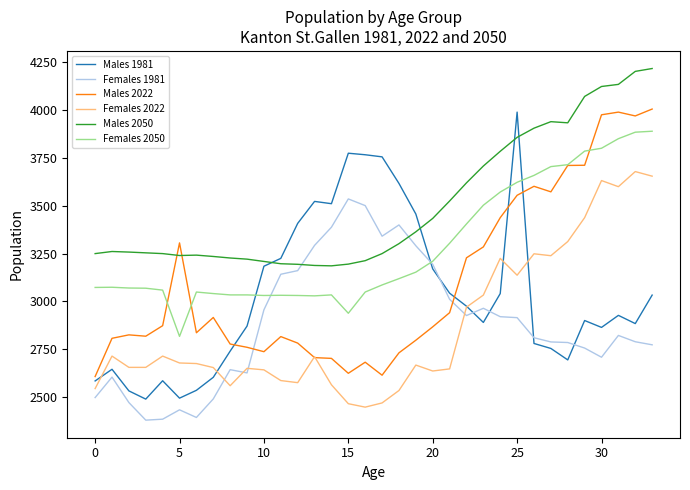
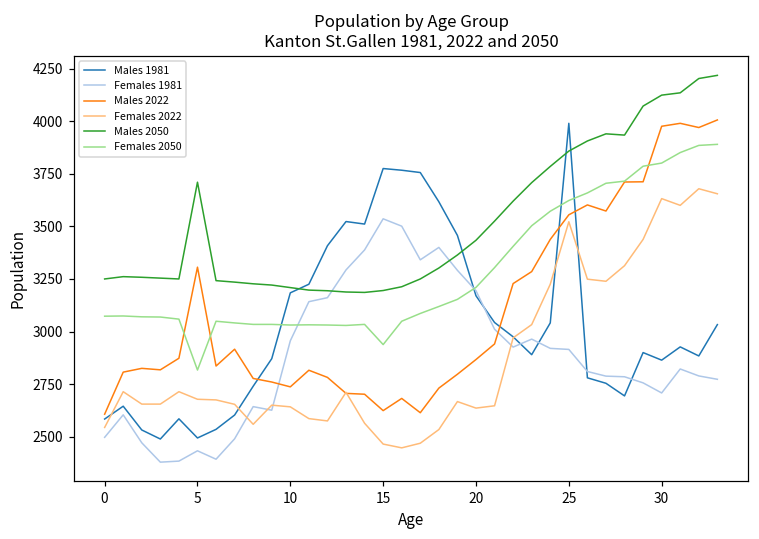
  {
    "Males 1981": {
      "0": 2580,
      "5": 2490,
      "10": 3180,
      "15": 3780,
      "20": 3170,
      "25": 3990,
      "30": 2860
    },
    "Females 1981": {
      "0": 2500,
      "5": 2430,
      "10": 2960,
      "15": 3540,
      "20": 3190,
      "25": 2920,
      "30": 2710
    },
    "Males 2022": {
      "0": 2610,
      "5": 3310,
      "10": 2740,
      "15": 2620,
      "20": 2870,
      "25": 3560,
      "30": 3980
    },
    "Females 2022": {
      "0": 2540,
      "5": 2680,
      "10": 2640,
      "15": 2470,
      "20": 2640,
-     "25": 3140,
+     "25": 3520,
      "30": 3630
    },
    "Males 2050": {
      "0": 3250,
-     "5": 3240,
+     "5": 3710,
      "10": 3210,
      "15": 3200,
      "20": 3430,
      "25": 3860,
      "30": 4120
    },
    "Females 2050": {
      "0": 3070,
      "5": 2820,
      "10": 3030,
      "15": 2940,
      "20": 3210,
      "25": 3620,
      "30": 3800
    }
  }
